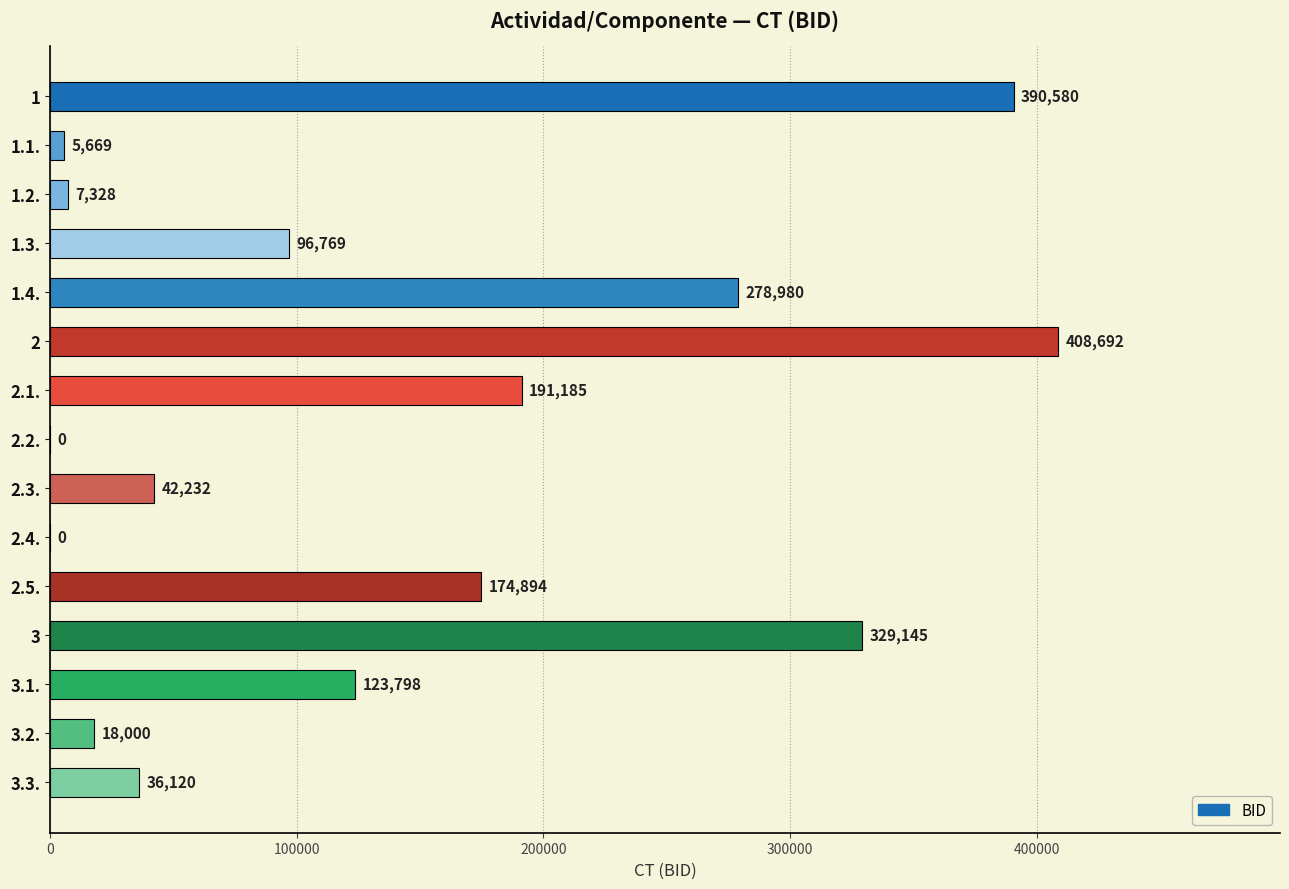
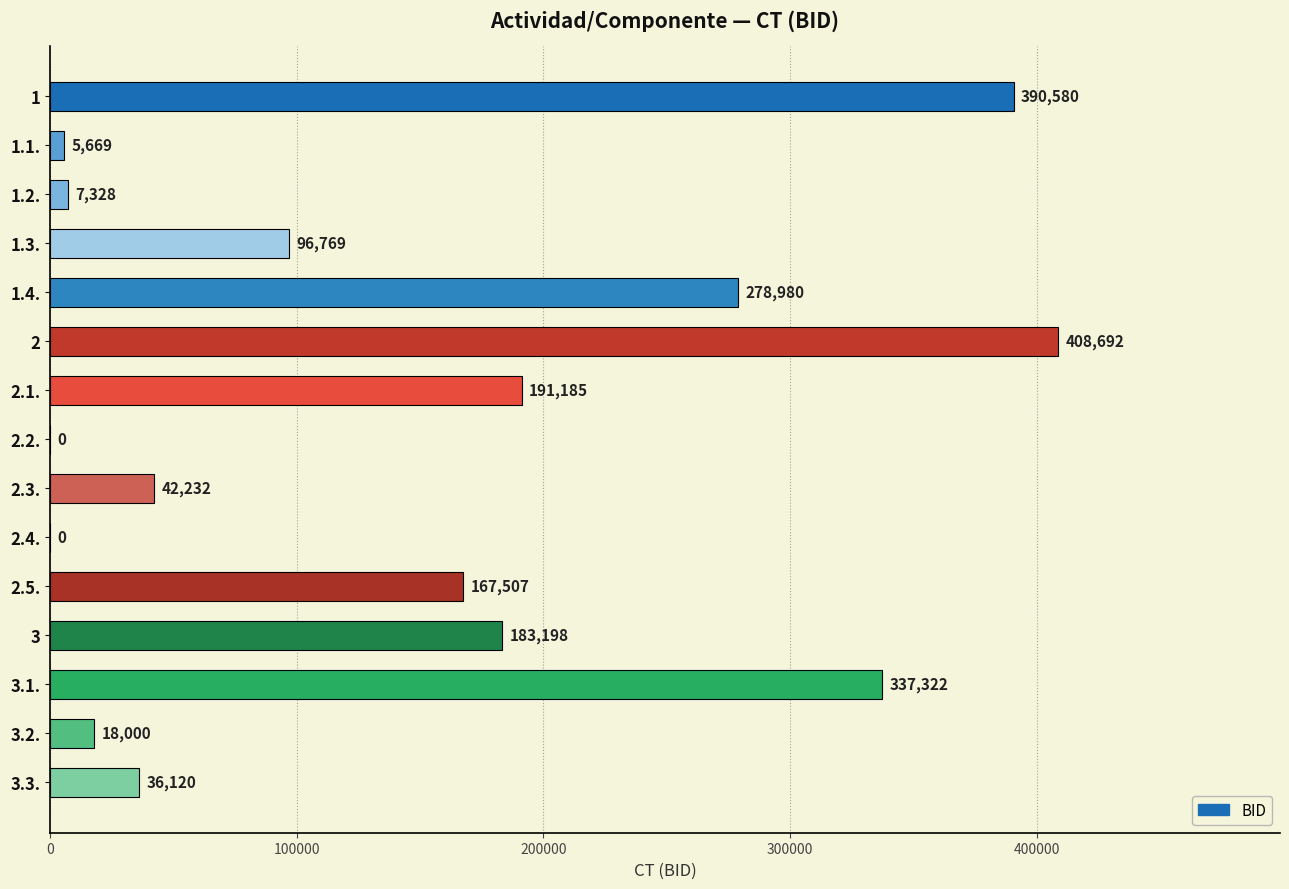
  {
    "1": "390,580",
    "1.1.": "5,669",
    "1.2.": "7,328",
    "1.3.": "96,769",
    "1.4.": "278,980",
    "2": "408,692",
    "2.1.": "191,185",
    "2.2.": "0",
    "2.3.": "42,232",
    "2.4.": "0",
-   "2.5.": "174,894",
-   "3": "329,145",
-   "3.1.": "123,798",
+   "2.5.": "167,507",
+   "3": "183,198",
+   "3.1.": "337,322",
    "3.2.": "18,000",
    "3.3.": "36,120"
  }
